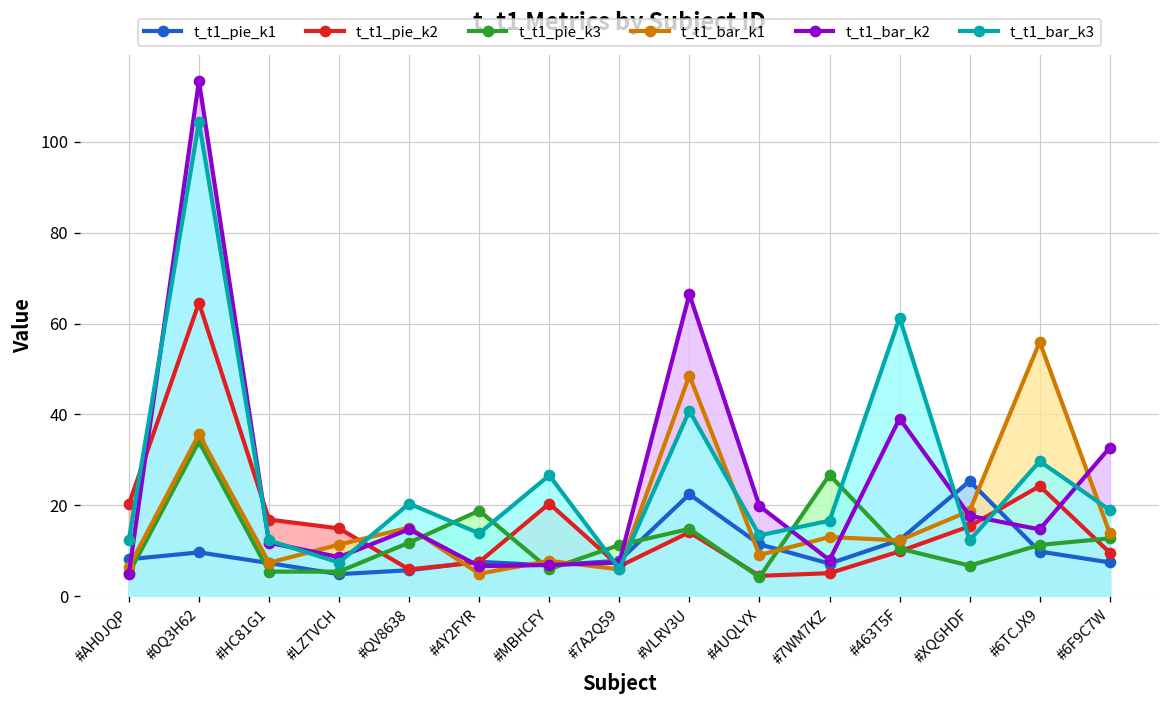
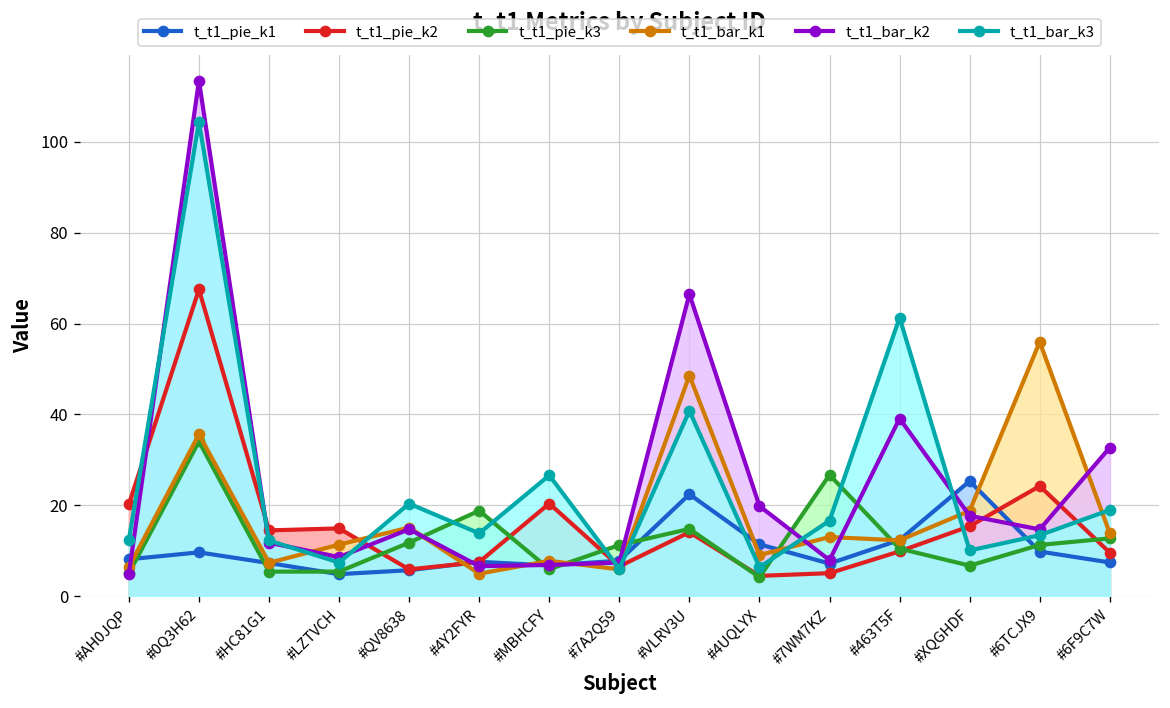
  {
    "t_t1_pie_k1": {
      "#AH0JQP": 8,
      "#0Q3H62": 10,
      "#VLRV3U": 22,
      "#4UQLYX": 11,
      "#7WM7KZ": 7,
      "#XQGHDF": 25,
      "#6TCJX9": 10,
      "#6F9C7W": 7
    },
    "t_t1_pie_k2": {
      "#AH0JQP": 20,
-     "#0Q3H62": 65,
-     "#HC81G1": 17,
+     "#0Q3H62": 68,
+     "#HC81G1": 14,
      "#LZTVCH": 15,
      "#MBHCFY": 20,
      "#VLRV3U": 14,
      "#7WM7KZ": 5,
      "#XQGHDF": 15,
      "#6TCJX9": 24,
      "#6F9C7W": 10
    },
    "t_t1_pie_k3": {
      "#0Q3H62": 34,
      "#HC81G1": 5,
      "#QV8638": 12,
      "#4Y2FYR": 19,
      "#MBHCFY": 6,
      "#7A2Q59": 11,
      "#VLRV3U": 15,
      "#7WM7KZ": 27,
      "#XQGHDF": 7,
      "#6TCJX9": 11,
      "#6F9C7W": 13
    },
    "t_t1_bar_k1": {
      "#AH0JQP": 6,
      "#0Q3H62": 36,
      "#LZTVCH": 11,
      "#4Y2FYR": 5,
      "#MBHCFY": 8,
      "#VLRV3U": 49,
      "#4UQLYX": 9,
      "#7WM7KZ": 13,
      "#XQGHDF": 19,
      "#6TCJX9": 56,
      "#6F9C7W": 14
    },
    "t_t1_bar_k2": {
      "#0Q3H62": 113,
      "#LZTVCH": 9,
      "#4Y2FYR": 7,
      "#VLRV3U": 66,
      "#4UQLYX": 20,
      "#7WM7KZ": 8,
      "#463T5F": 39,
      "#XQGHDF": 18,
      "#6TCJX9": 15,
      "#6F9C7W": 33
    },
    "t_t1_bar_k3": {
      "#AH0JQP": 12,
      "#0Q3H62": 104,
      "#LZTVCH": 7,
      "#QV8638": 20,
      "#4Y2FYR": 14,
      "#MBHCFY": 27,
      "#VLRV3U": 41,
-     "#4UQLYX": 13,
+     "#4UQLYX": 6,
      "#7WM7KZ": 17,
      "#463T5F": 61,
-     "#XQGHDF": 12,
-     "#6TCJX9": 30,
+     "#XQGHDF": 10,
+     "#6TCJX9": 13,
      "#6F9C7W": 19
    }
  }
